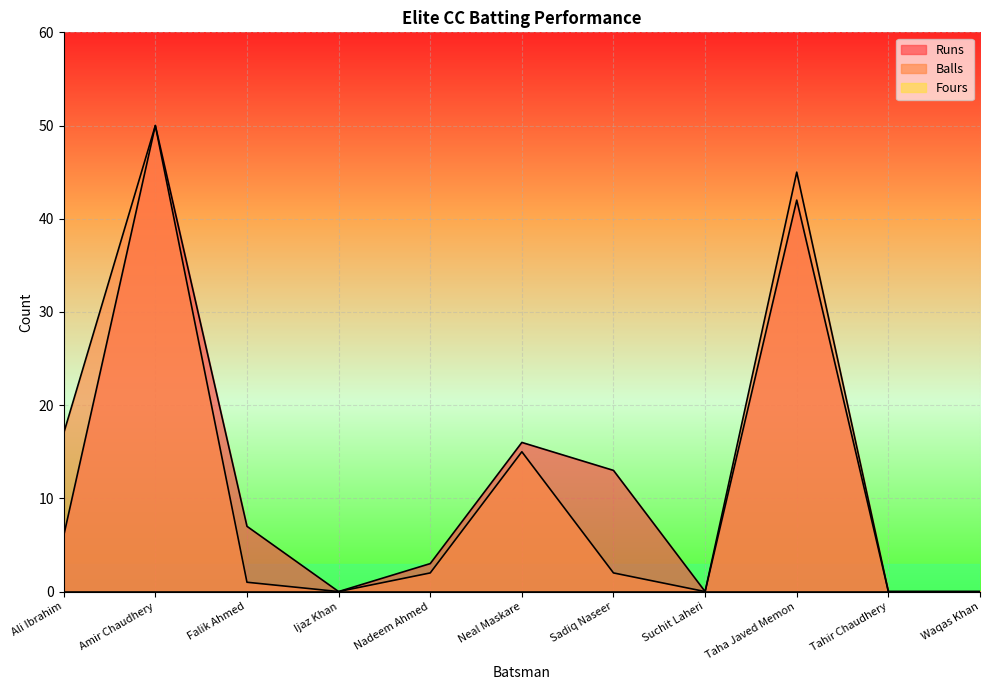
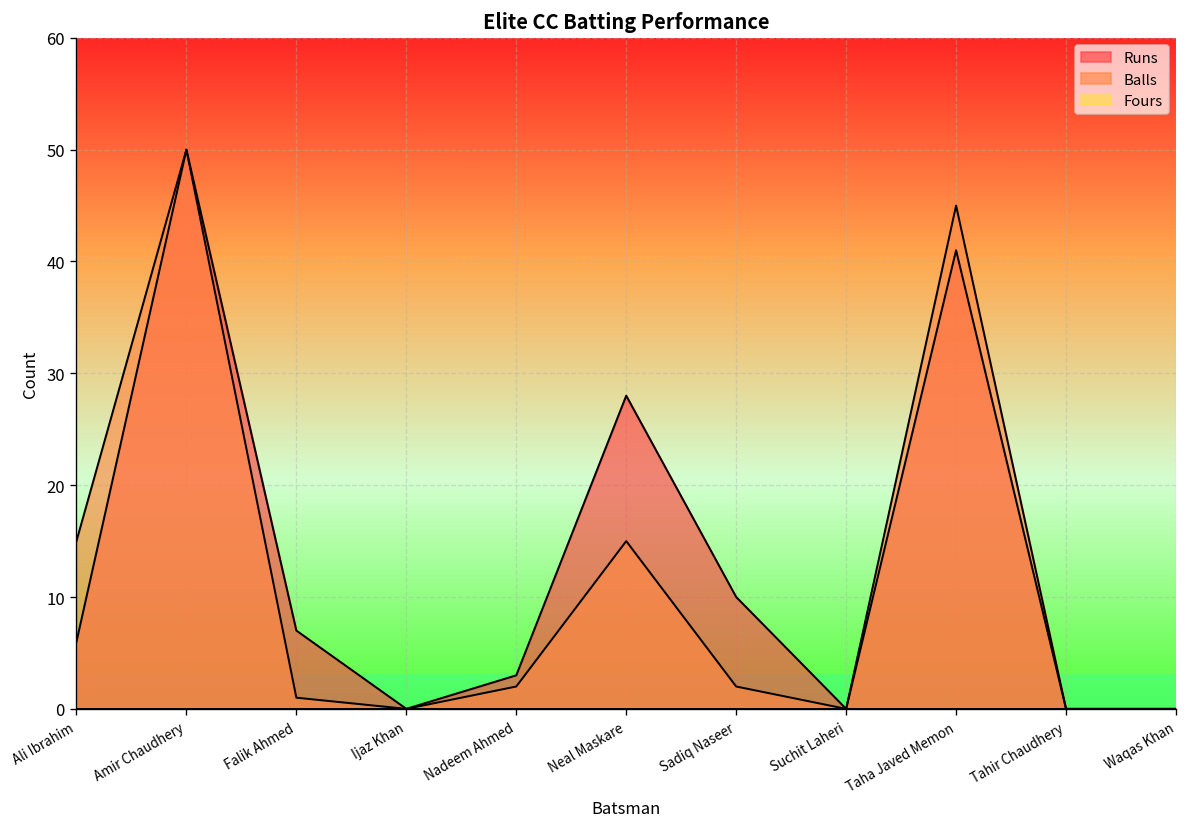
  {
    "Runs": {
      "Ali Ibrahim": 6,
      "Falik Ahmed": 7,
-     "Neal Maskare": 16,
-     "Sadiq Naseer": 13,
-     "Taha Javed Memon": 42
+     "Neal Maskare": 28,
+     "Sadiq Naseer": 10,
+     "Taha Javed Memon": 41
    },
    "Balls": {
-     "Ali Ibrahim": 17,
+     "Ali Ibrahim": 15,
      "Neal Maskare": 15,
      "Taha Javed Memon": 45
    }
  }
